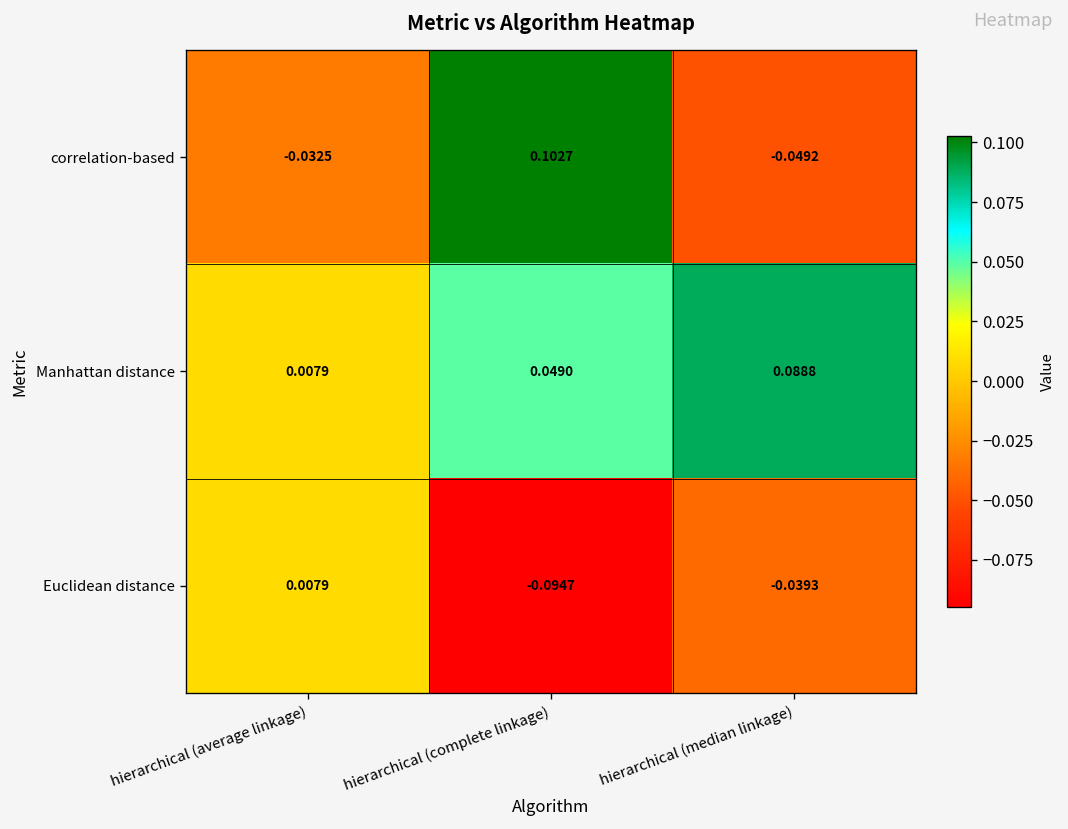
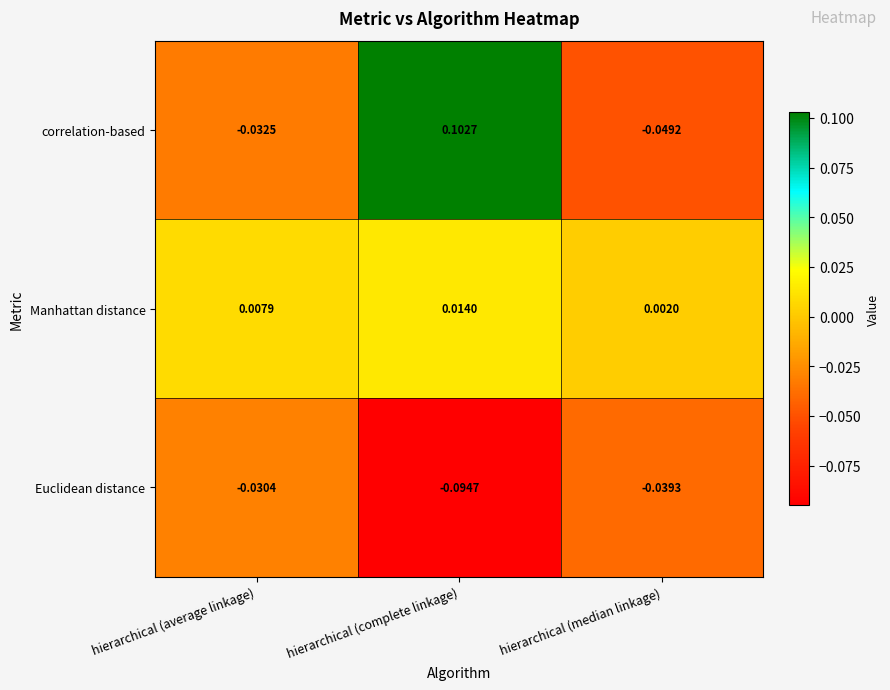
  {
    "correlation-based": {
      "hierarchical (average linkage)": -0.0325,
      "hierarchical (complete linkage)": 0.1027,
      "hierarchical (median linkage)": -0.0492
    },
    "Manhattan distance": {
      "hierarchical (average linkage)": 0.0079,
-     "hierarchical (complete linkage)": 0.0490,
-     "hierarchical (median linkage)": 0.0888
+     "hierarchical (complete linkage)": 0.0140,
+     "hierarchical (median linkage)": 0.0020
    },
    "Euclidean distance": {
-     "hierarchical (average linkage)": 0.0079,
+     "hierarchical (average linkage)": -0.0304,
      "hierarchical (complete linkage)": -0.0947,
      "hierarchical (median linkage)": -0.0393
    }
  }
